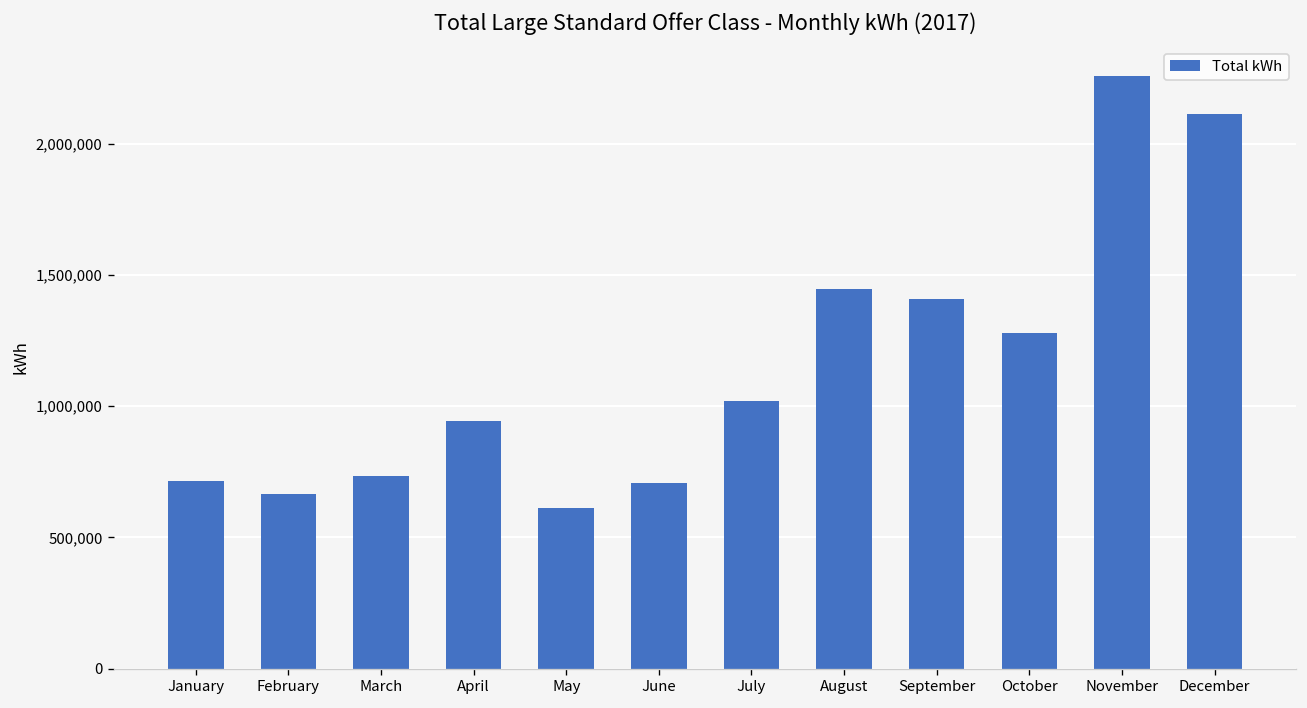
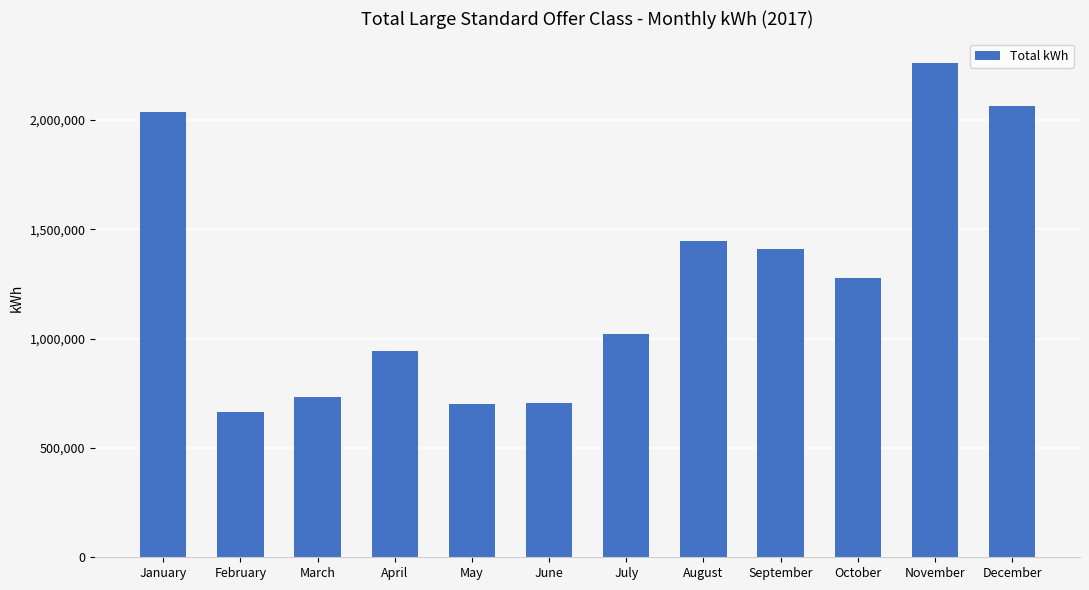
  {
-   "January": "710,000",
+   "January": "2,030,000",
    "February": "660,000",
    "March": "730,000",
    "April": "940,000",
-   "May": "610,000",
+   "May": "700,000",
    "June": "710,000",
    "July": "1,020,000",
    "August": "1,450,000",
    "September": "1,410,000",
    "October": "1,280,000",
    "November": "2,260,000",
-   "December": "2,110,000"
+   "December": "2,060,000"
  }
